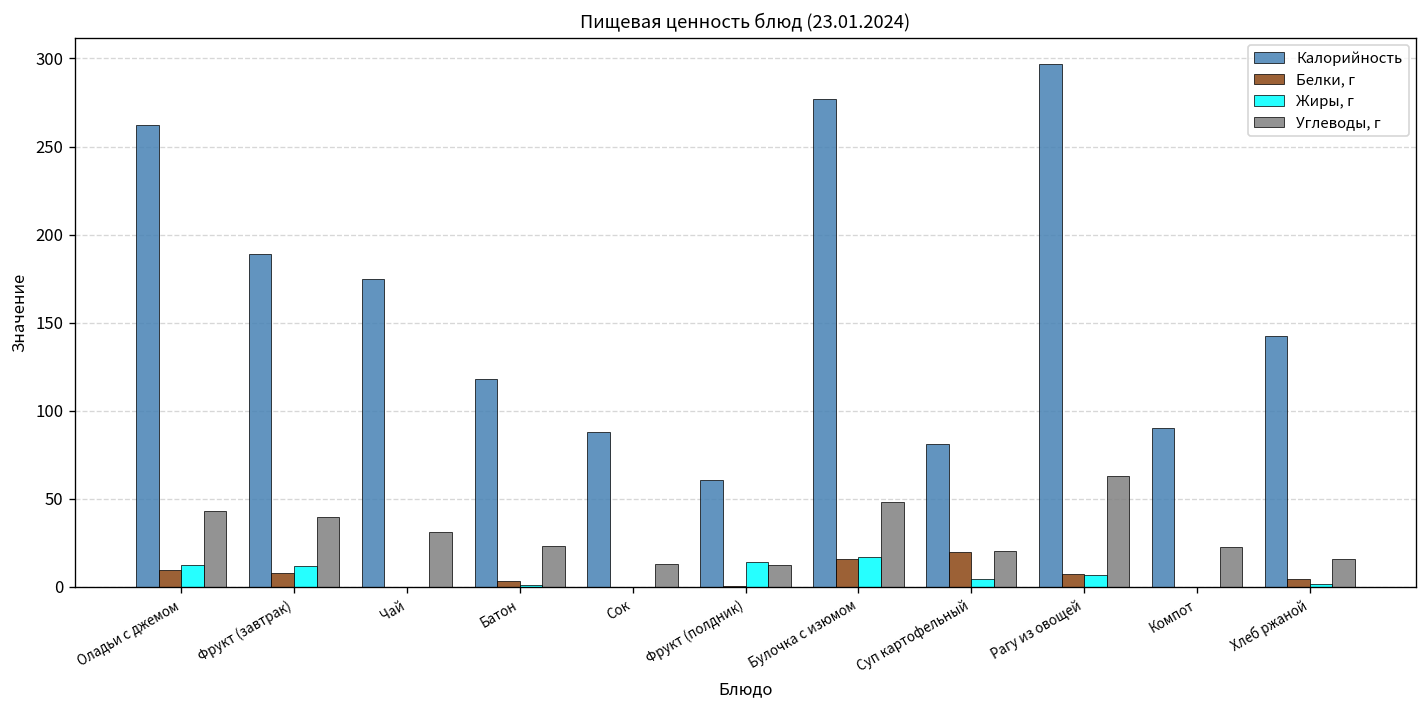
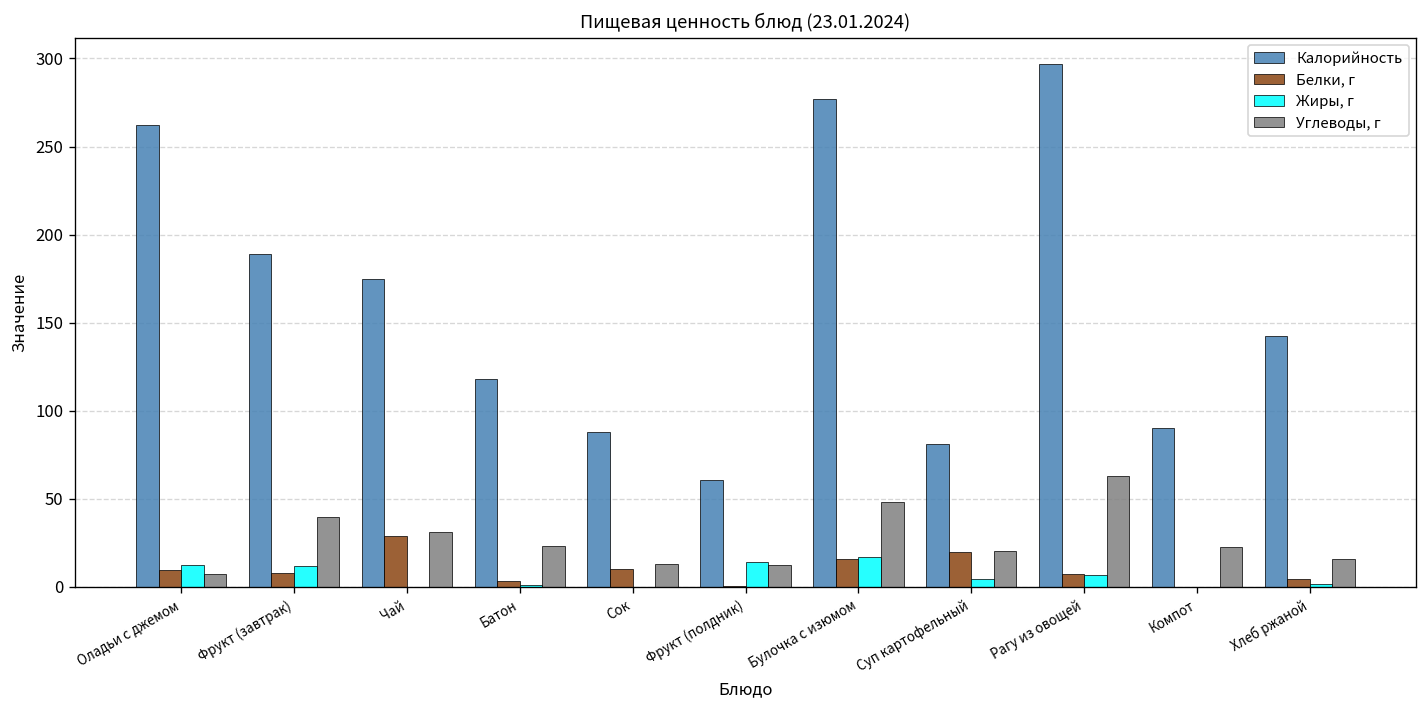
  {
    "Калорийность": {
      "Оладьи с джемом": 262,
      "Фрукт (завтрак)": 189,
      "Чай": 175,
      "Батон": 118,
      "Сок": 88,
      "Фрукт (полдник)": 61,
      "Булочка с изюмом": 277,
      "Суп картофельный": 81,
      "Рагу из овощей": 297,
      "Компот": 90,
      "Хлеб ржаной": 143
    },
    "Белки, г": {
      "Оладьи с джемом": 10,
      "Фрукт (завтрак)": 8,
-     "Чай": 0,
+     "Чай": 29,
      "Батон": 3,
-     "Сок": 0,
+     "Сок": 10,
      "Булочка с изюмом": 16,
      "Суп картофельный": 20,
      "Рагу из овощей": 8,
      "Компот": 0,
      "Хлеб ржаной": 5
    },
    "Жиры, г": {
      "Оладьи с джемом": 13,
      "Фрукт (завтрак)": 12,
      "Чай": 0,
      "Сок": 0,
      "Фрукт (полдник)": 14,
      "Булочка с изюмом": 17,
      "Суп картофельный": 4,
      "Рагу из овощей": 7,
      "Компот": 0,
      "Хлеб ржаной": 2
    },
    "Углеводы, г": {
-     "Оладьи с джемом": 43,
+     "Оладьи с джемом": 7,
      "Фрукт (завтрак)": 40,
      "Чай": 31,
      "Батон": 23,
      "Сок": 13,
      "Фрукт (полдник)": 13,
      "Булочка с изюмом": 48,
      "Суп картофельный": 20,
      "Рагу из овощей": 63,
      "Компот": 23,
      "Хлеб ржаной": 16
    }
  }
